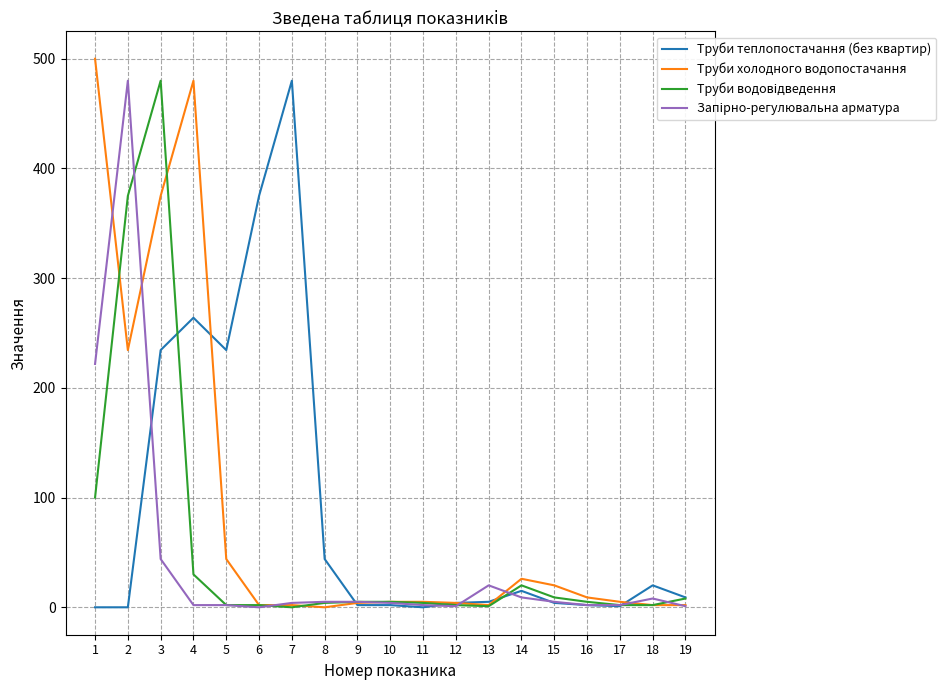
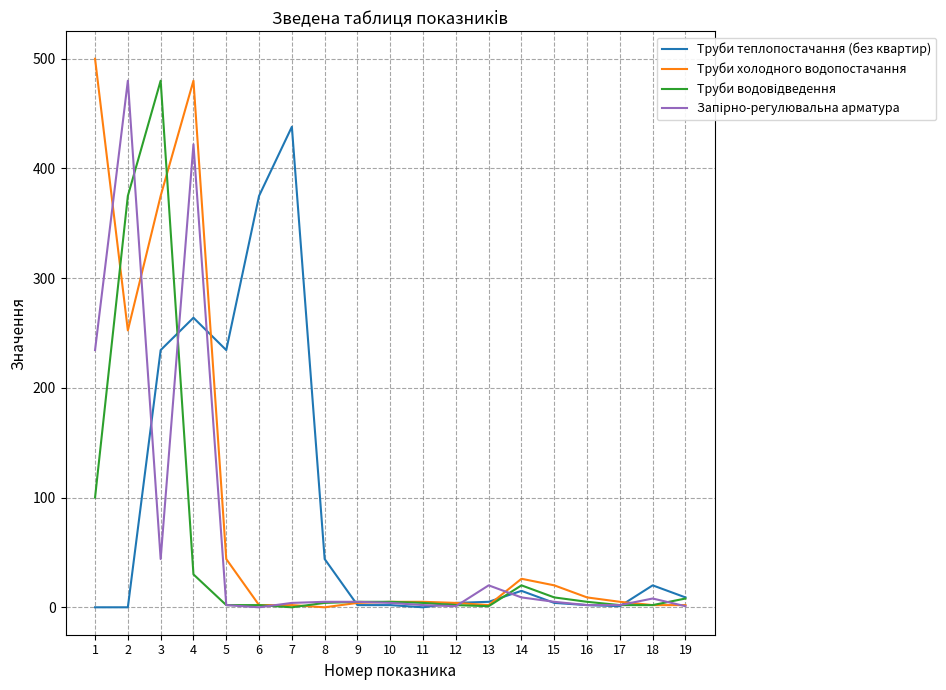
  {
    "Труби теплопостачання (без квартир)": {
      "1": 0,
      "2": 0,
      "3": 234,
      "4": 264,
      "5": 234,
      "6": 375,
-     "7": 480,
+     "7": 438,
      "8": 44,
      "13": 5,
      "14": 15,
      "18": 20
    },
    "Труби холодного водопостачання": {
      "1": 500,
-     "2": 234,
+     "2": 252,
      "3": 375,
      "4": 480,
      "5": 44,
      "8": 0,
      "14": 26,
      "15": 20,
      "16": 9,
      "17": 5
    },
    "Труби водовідведення": {
      "1": 100,
      "2": 375,
      "3": 480,
      "4": 30,
      "14": 20,
      "15": 9,
      "16": 5
    },
    "Запірно-регулювальна арматура": {
-     "1": 222,
+     "1": 234,
      "2": 480,
      "3": 44,
-     "4": 2,
+     "4": 422,
      "13": 20,
      "14": 9,
      "18": 8
    }
  }
